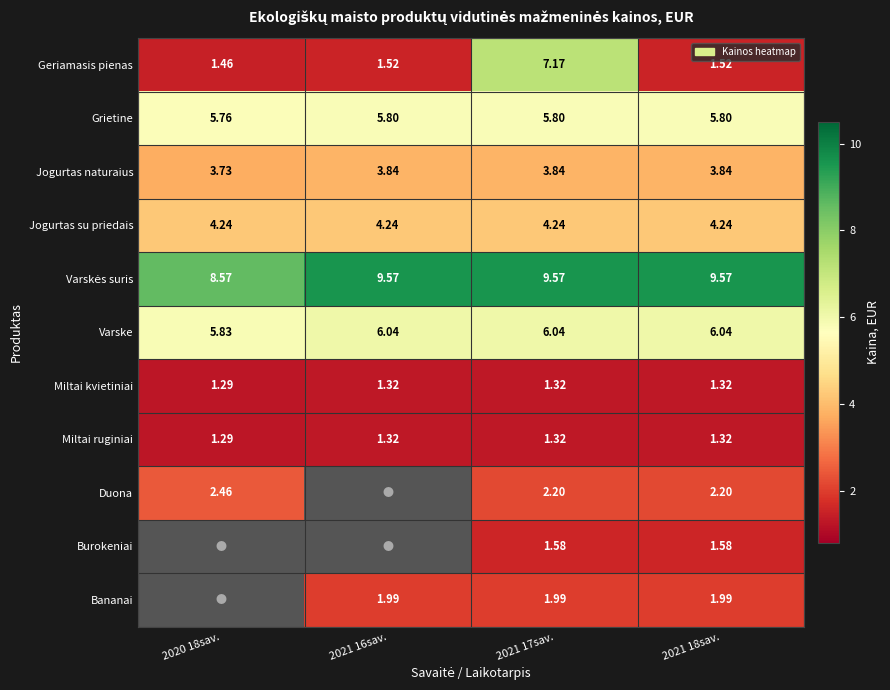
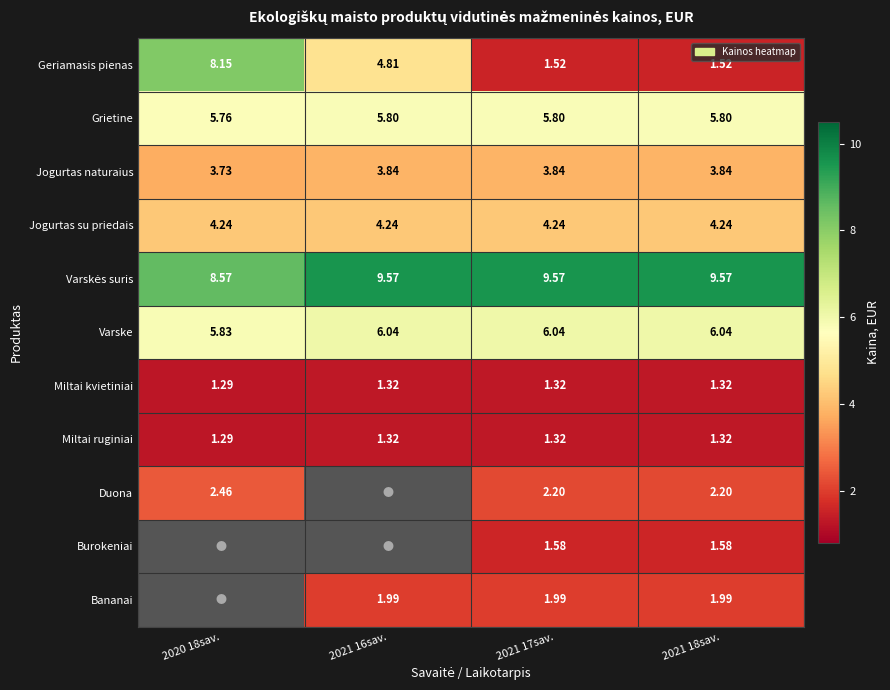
  {
    "Geriamasis pienas": {
-     "2020 18sav.": 1.46,
-     "2021 16sav.": 1.52,
-     "2021 17sav.": 7.17
+     "2020 18sav.": 8.15,
+     "2021 16sav.": 4.81,
+     "2021 17sav.": 1.52
    },
    "Grietine": {
      "2020 18sav.": 5.76,
      "2021 16sav.": 5.80,
      "2021 17sav.": 5.80,
      "2021 18sav.": 5.80
    },
    "Jogurtas naturaius": {
      "2020 18sav.": 3.73,
      "2021 16sav.": 3.84,
      "2021 17sav.": 3.84,
      "2021 18sav.": 3.84
    },
    "Jogurtas su priedais": {
      "2020 18sav.": 4.24,
      "2021 16sav.": 4.24,
      "2021 17sav.": 4.24,
      "2021 18sav.": 4.24
    },
    "Varskės suris": {
      "2020 18sav.": 8.57,
      "2021 16sav.": 9.57,
      "2021 17sav.": 9.57,
      "2021 18sav.": 9.57
    },
    "Varske": {
      "2020 18sav.": 5.83,
      "2021 16sav.": 6.04,
      "2021 17sav.": 6.04,
      "2021 18sav.": 6.04
    },
    "Miltai kvietiniai": {
      "2020 18sav.": 1.29,
      "2021 16sav.": 1.32,
      "2021 17sav.": 1.32,
      "2021 18sav.": 1.32
    },
    "Miltai ruginiai": {
      "2020 18sav.": 1.29,
      "2021 16sav.": 1.32,
      "2021 17sav.": 1.32,
      "2021 18sav.": 1.32
    },
    "Duona": {
      "2020 18sav.": 2.46,
      "2021 17sav.": 2.20,
      "2021 18sav.": 2.20
    },
    "Burokeniai": {
      "2021 17sav.": 1.58,
      "2021 18sav.": 1.58
    },
    "Bananai": {
      "2021 16sav.": 1.99,
      "2021 17sav.": 1.99,
      "2021 18sav.": 1.99
    }
  }
